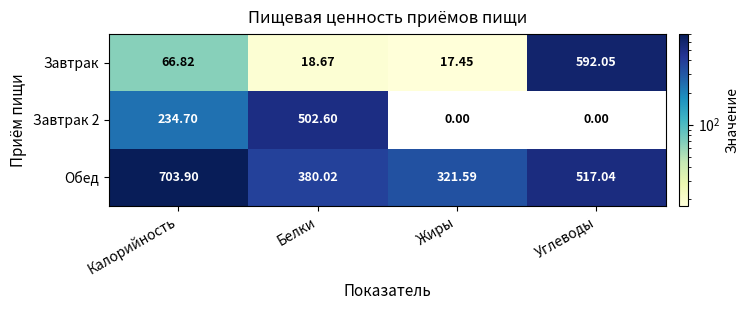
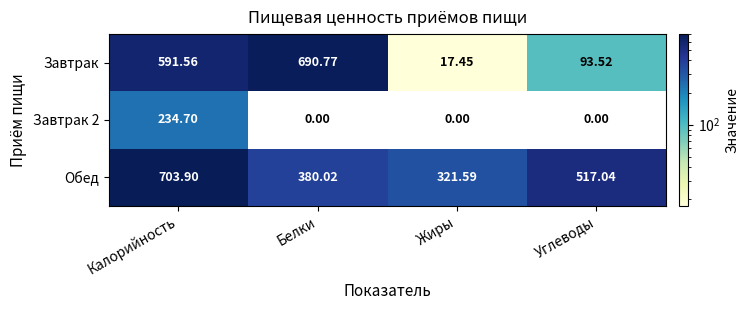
  {
    "Завтрак": {
-     "Калорийность": 66.82,
-     "Белки": 18.67,
+     "Калорийность": 591.56,
+     "Белки": 690.77,
      "Жиры": 17.45,
-     "Углеводы": 592.05
+     "Углеводы": 93.52
    },
    "Завтрак 2": {
      "Калорийность": 234.70,
-     "Белки": 502.60,
+     "Белки": 0.00,
      "Жиры": 0.00,
      "Углеводы": 0.00
    },
    "Обед": {
      "Калорийность": 703.90,
      "Белки": 380.02,
      "Жиры": 321.59,
      "Углеводы": 517.04
    }
  }
